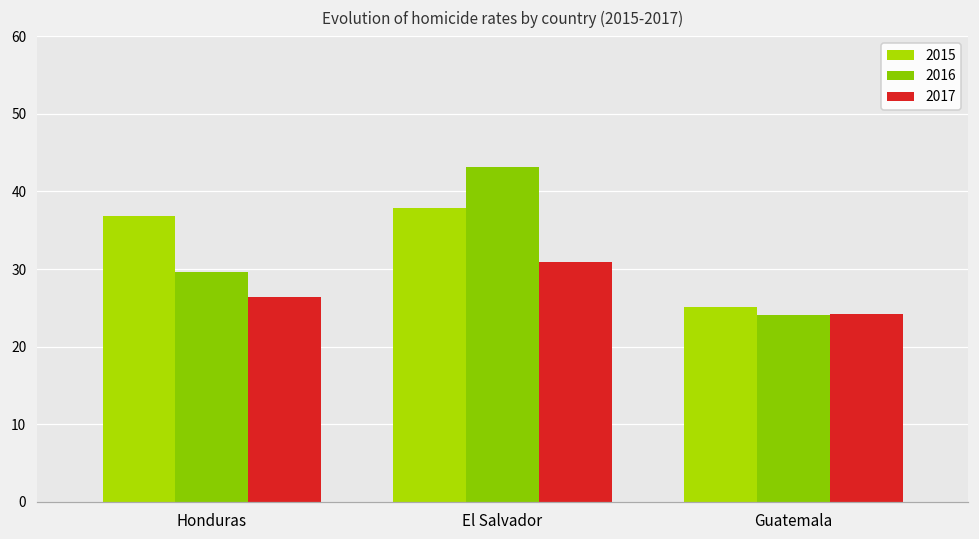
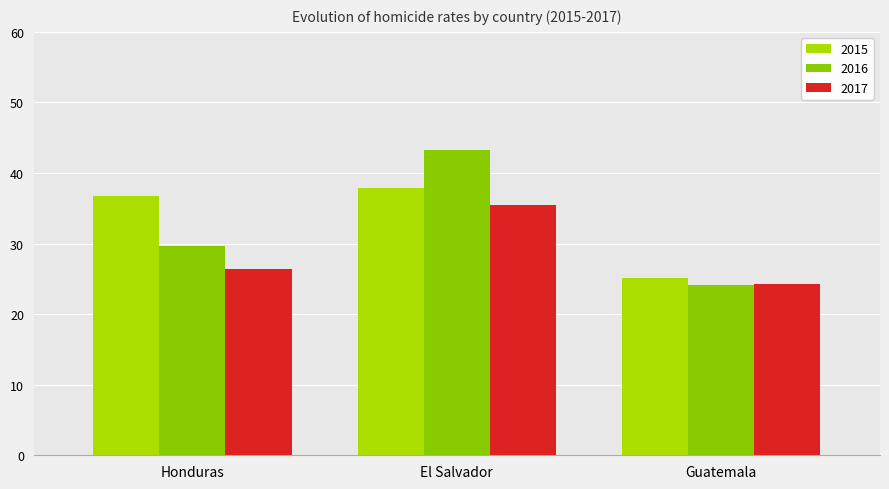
  {
    "2017": {
      "Honduras": 26,
-     "El Salvador": 31,
+     "El Salvador": 35,
      "Guatemala": 24
    }
  }
